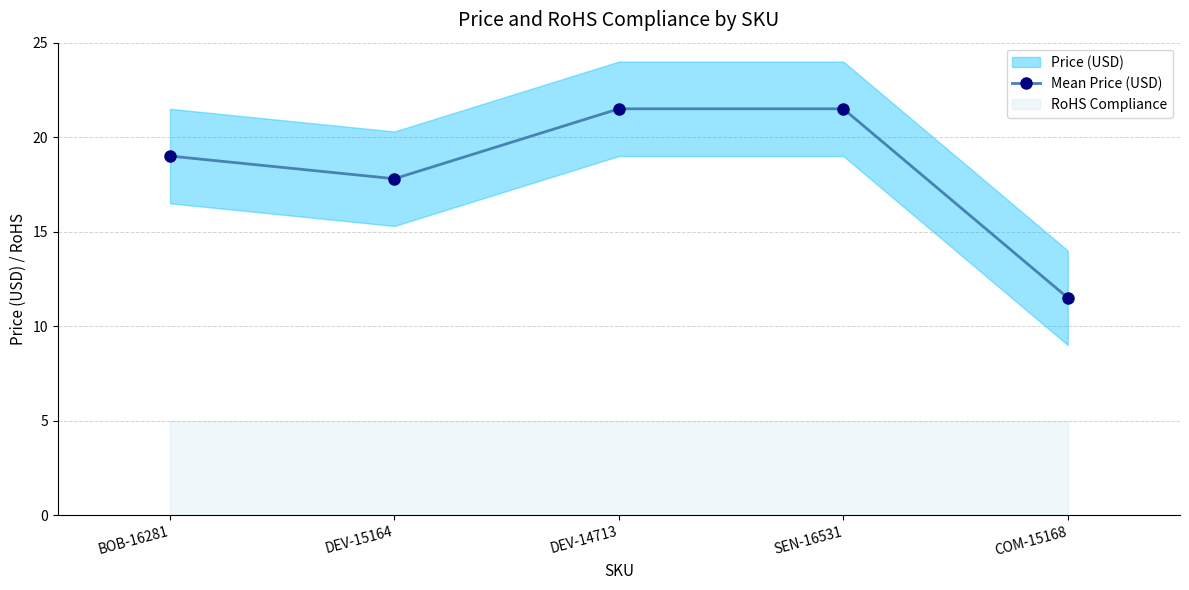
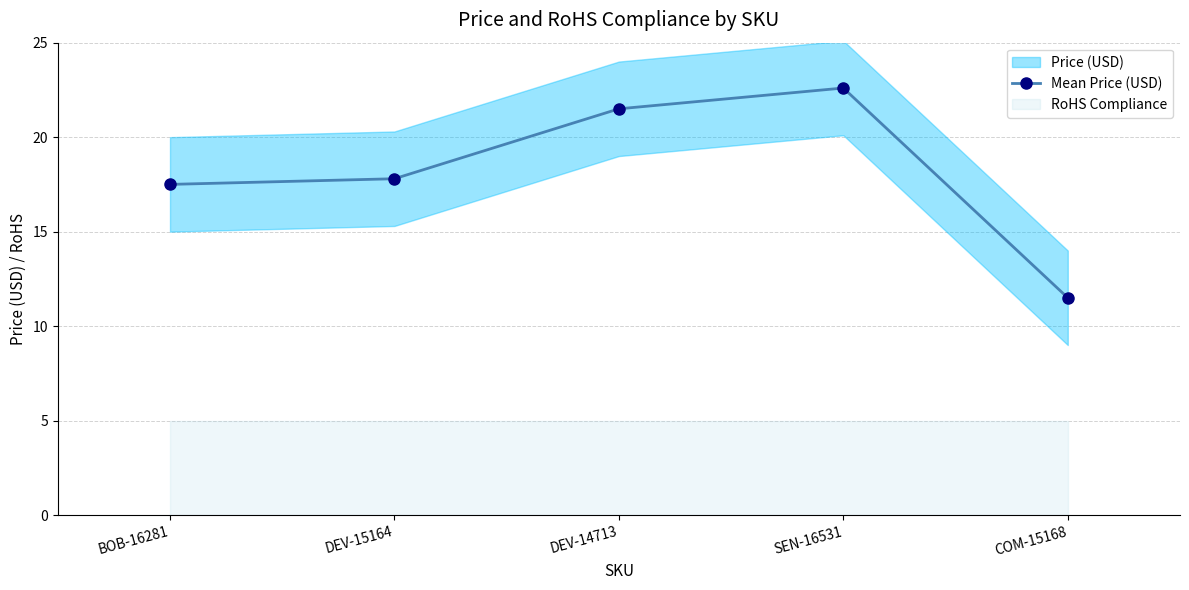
  {
    "Mean Price (USD)": {
-     "BOB-16281": 19.0,
+     "BOB-16281": 17.5,
      "DEV-15164": 17.8,
      "DEV-14713": 21.5,
-     "SEN-16531": 21.5,
+     "SEN-16531": 22.6,
      "COM-15168": 11.5
    },
    "RoHS Compliance": {
      "BOB-16281": 5.0,
      "DEV-15164": 5.0,
      "DEV-14713": 5.0,
      "SEN-16531": 5.0,
      "COM-15168": 5.0
    }
  }
